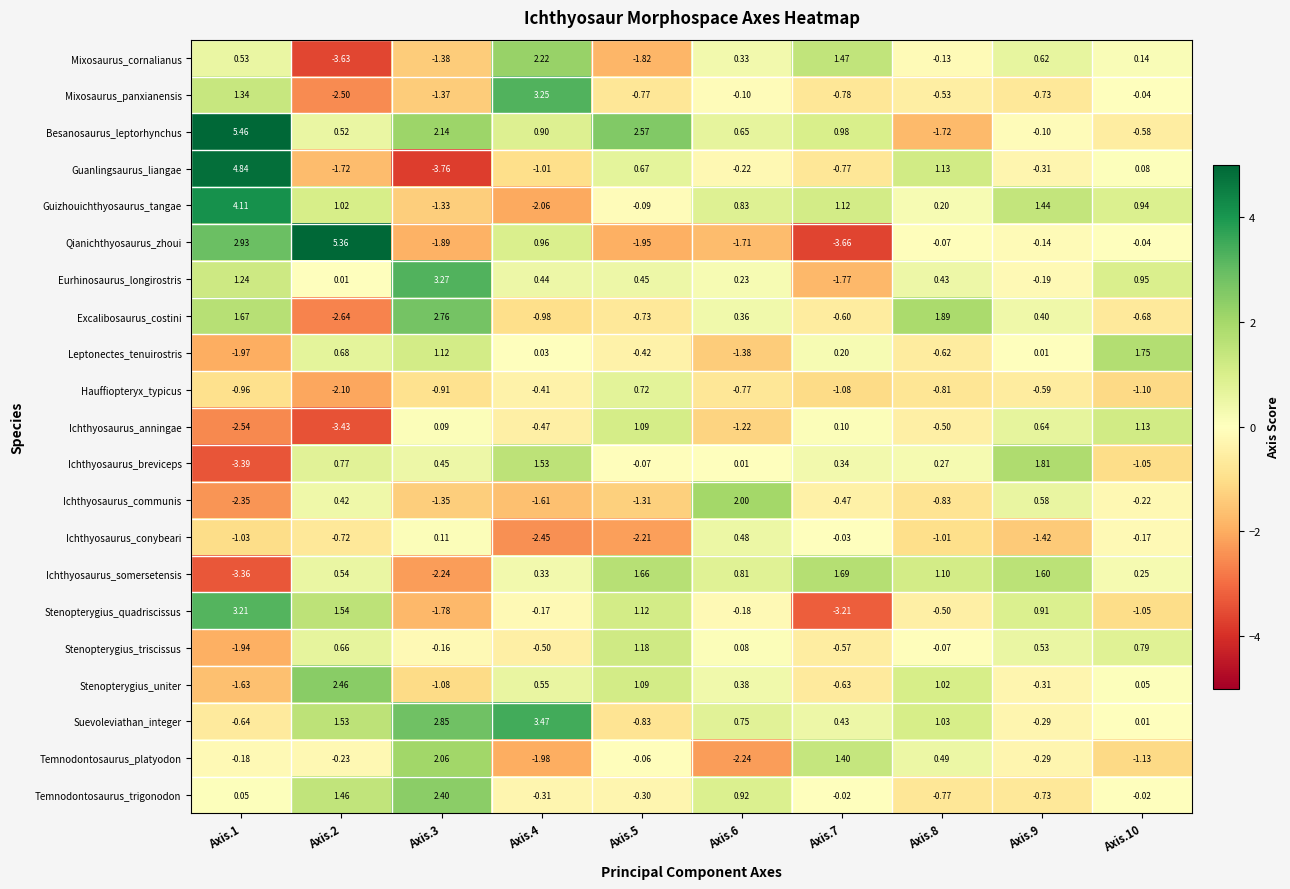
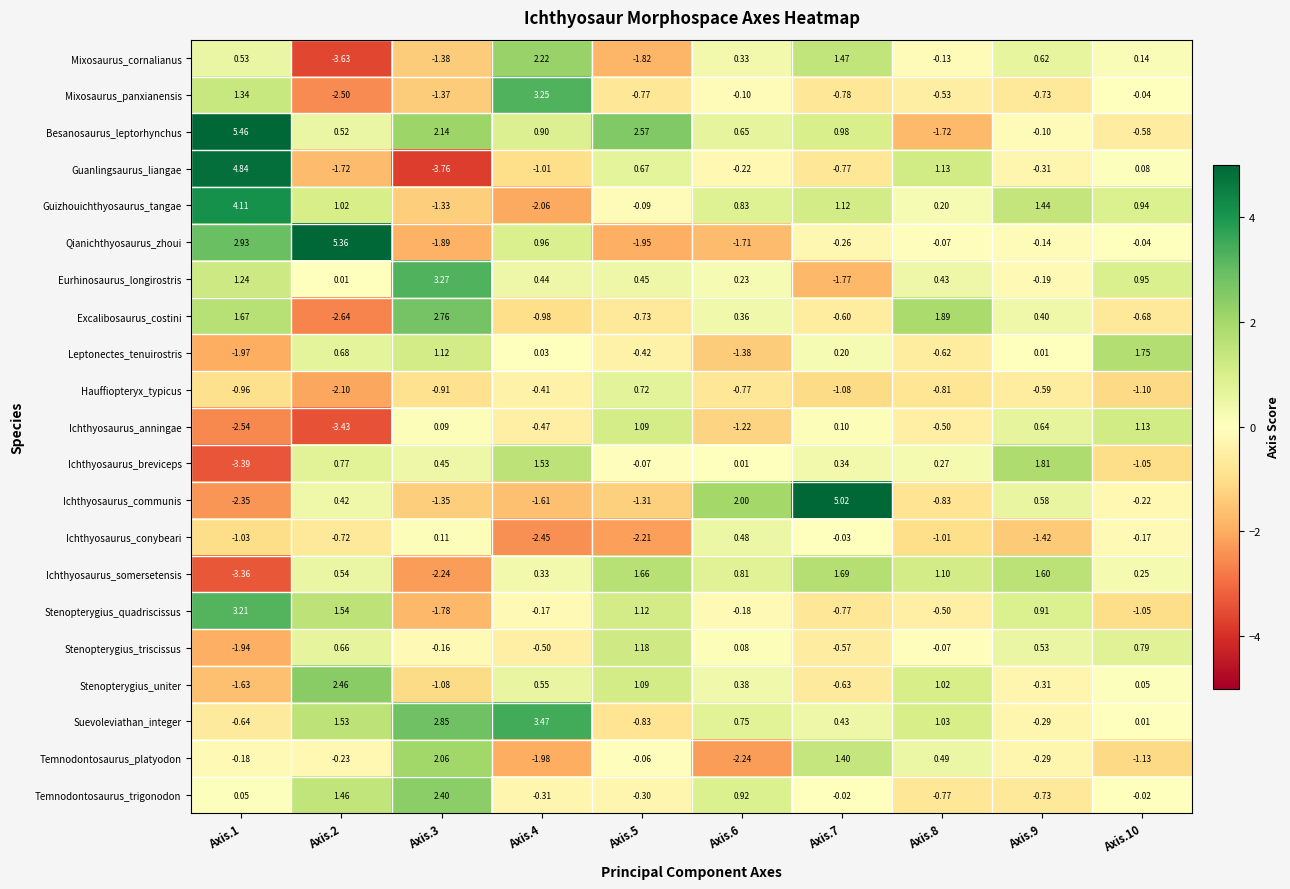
  {
    "Qianichthyosaurus_zhoui": {
      "Axis.1": 2.93,
      "Axis.2": 5.36,
      "Axis.3": -1.89,
      "Axis.4": 0.96,
      "Axis.5": -1.95,
      "Axis.6": -1.71,
-     "Axis.7": -3.66,
+     "Axis.7": -0.26,
      "Axis.8": -0.07,
      "Axis.9": -0.14,
      "Axis.10": -0.04
    },
    "Ichthyosaurus_communis": {
      "Axis.1": -2.35,
      "Axis.2": 0.42,
      "Axis.3": -1.35,
      "Axis.4": -1.61,
      "Axis.5": -1.31,
      "Axis.6": 2.00,
-     "Axis.7": -0.47,
+     "Axis.7": 5.02,
      "Axis.8": -0.83,
      "Axis.9": 0.58,
      "Axis.10": -0.22
    },
    "Stenopterygius_quadriscissus": {
      "Axis.1": 3.21,
      "Axis.2": 1.54,
      "Axis.3": -1.78,
      "Axis.4": -0.17,
      "Axis.5": 1.12,
      "Axis.6": -0.18,
-     "Axis.7": -3.21,
+     "Axis.7": -0.77,
      "Axis.8": -0.50,
      "Axis.9": 0.91,
      "Axis.10": -1.05
    }
  }
